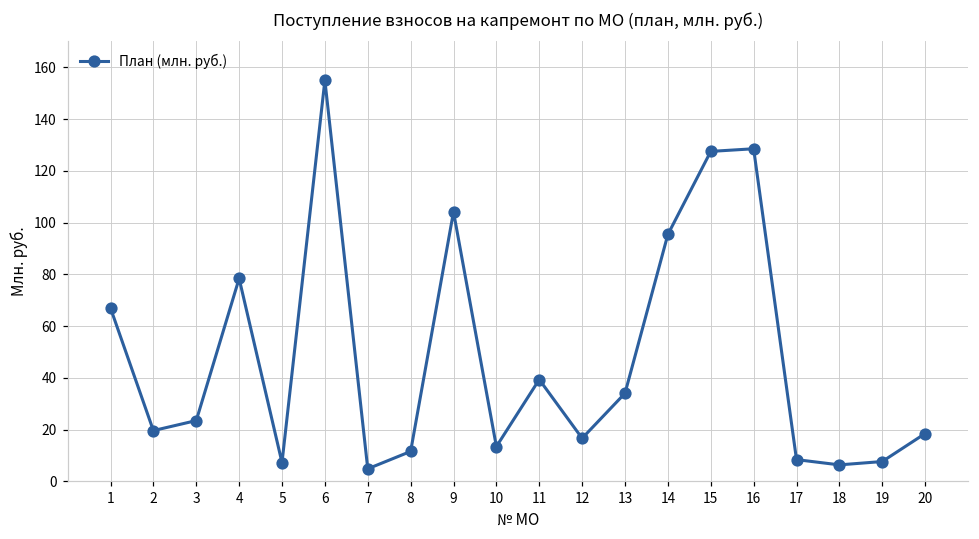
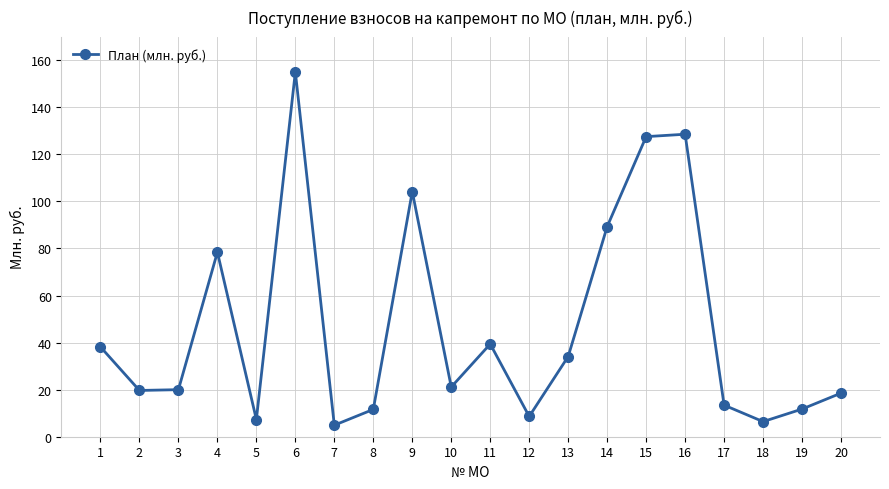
  {
-   "1": 67,
+   "1": 38,
    "2": 20,
-   "3": 24,
+   "3": 20,
    "4": 78,
    "5": 7,
    "6": 155,
    "7": 5,
    "8": 12,
    "9": 104,
-   "10": 13,
+   "10": 21,
    "11": 39,
-   "12": 17,
+   "12": 9,
    "13": 34,
-   "14": 95,
+   "14": 89,
    "15": 128,
    "16": 129,
-   "17": 8,
+   "17": 13,
    "18": 6,
-   "19": 8,
+   "19": 12,
    "20": 19
  }
